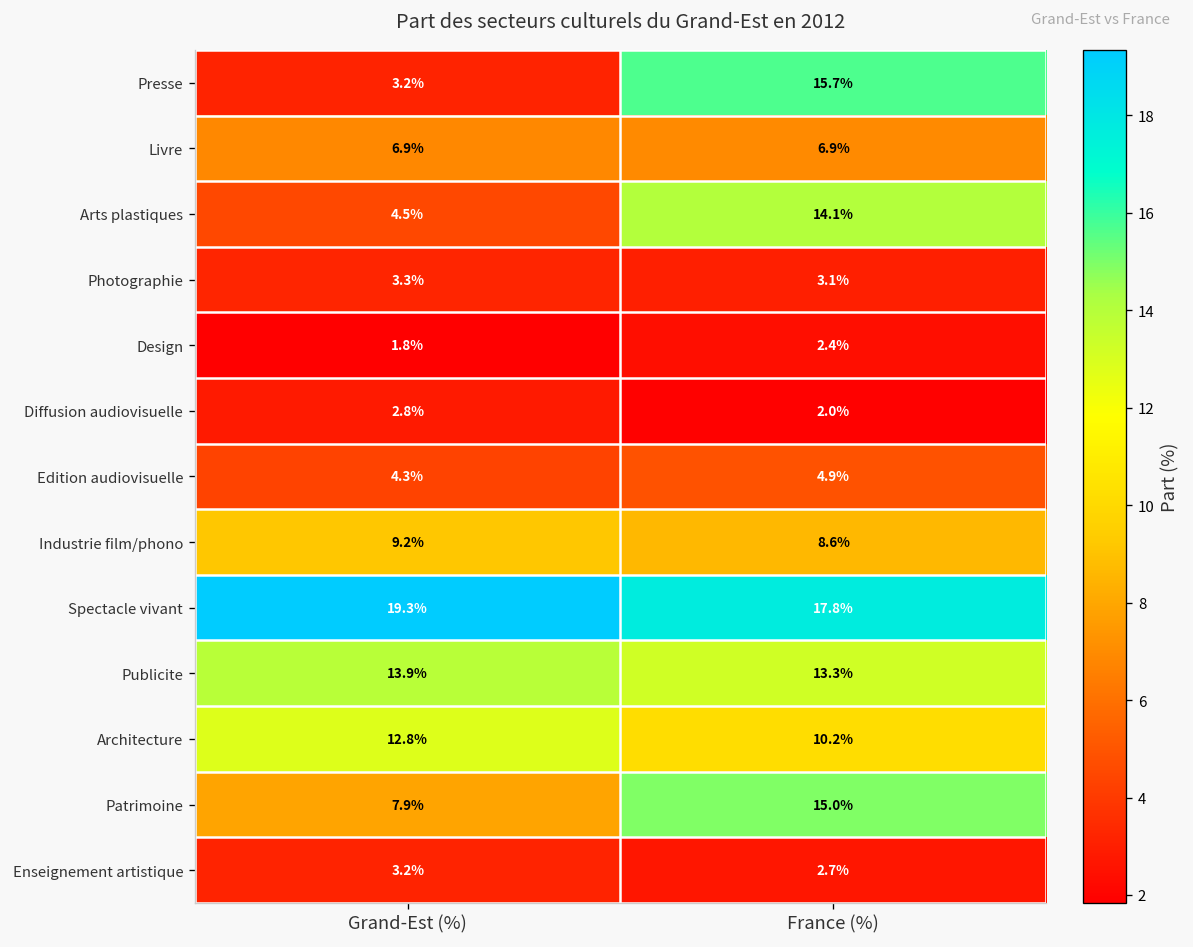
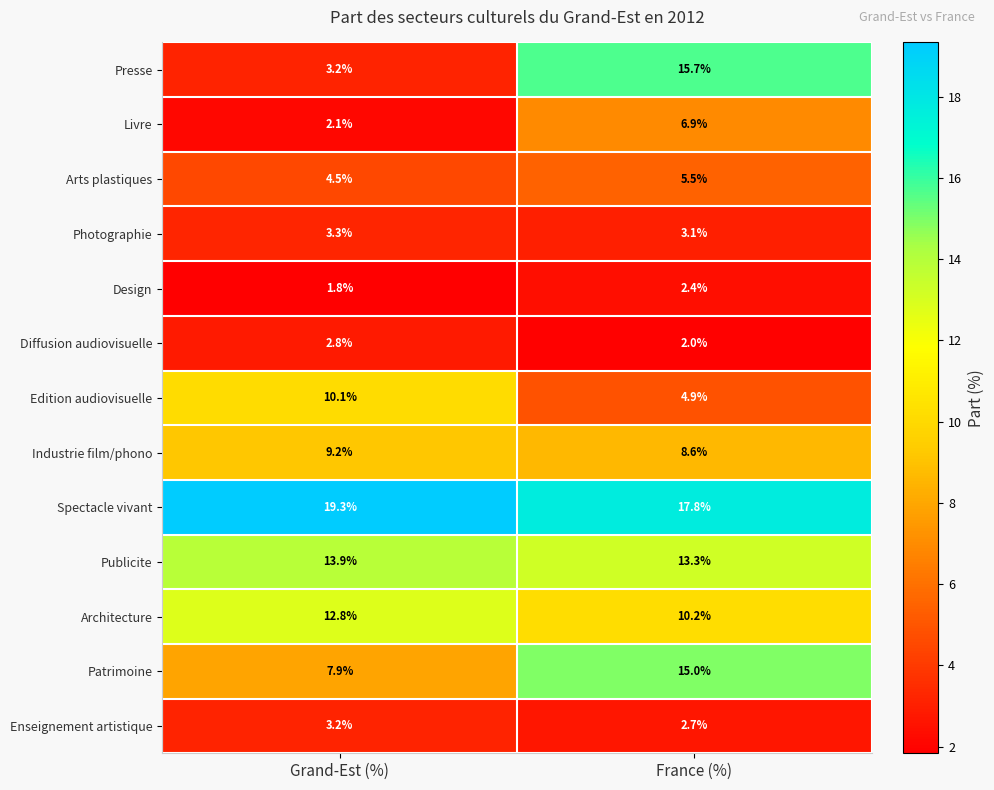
  {
    "Presse": {
      "Grand-Est (%)": "3.2%",
      "France (%)": "15.7%"
    },
    "Livre": {
-     "Grand-Est (%)": "6.9%",
+     "Grand-Est (%)": "2.1%",
      "France (%)": "6.9%"
    },
    "Arts plastiques": {
      "Grand-Est (%)": "4.5%",
-     "France (%)": "14.1%"
+     "France (%)": "5.5%"
    },
    "Photographie": {
      "Grand-Est (%)": "3.3%",
      "France (%)": "3.1%"
    },
    "Design": {
      "Grand-Est (%)": "1.8%",
      "France (%)": "2.4%"
    },
    "Diffusion audiovisuelle": {
      "Grand-Est (%)": "2.8%",
      "France (%)": "2.0%"
    },
    "Edition audiovisuelle": {
-     "Grand-Est (%)": "4.3%",
+     "Grand-Est (%)": "10.1%",
      "France (%)": "4.9%"
    },
    "Industrie film/phono": {
      "Grand-Est (%)": "9.2%",
      "France (%)": "8.6%"
    },
    "Spectacle vivant": {
      "Grand-Est (%)": "19.3%",
      "France (%)": "17.8%"
    },
    "Publicite": {
      "Grand-Est (%)": "13.9%",
      "France (%)": "13.3%"
    },
    "Architecture": {
      "Grand-Est (%)": "12.8%",
      "France (%)": "10.2%"
    },
    "Patrimoine": {
      "Grand-Est (%)": "7.9%",
      "France (%)": "15.0%"
    },
    "Enseignement artistique": {
      "Grand-Est (%)": "3.2%",
      "France (%)": "2.7%"
    }
  }
